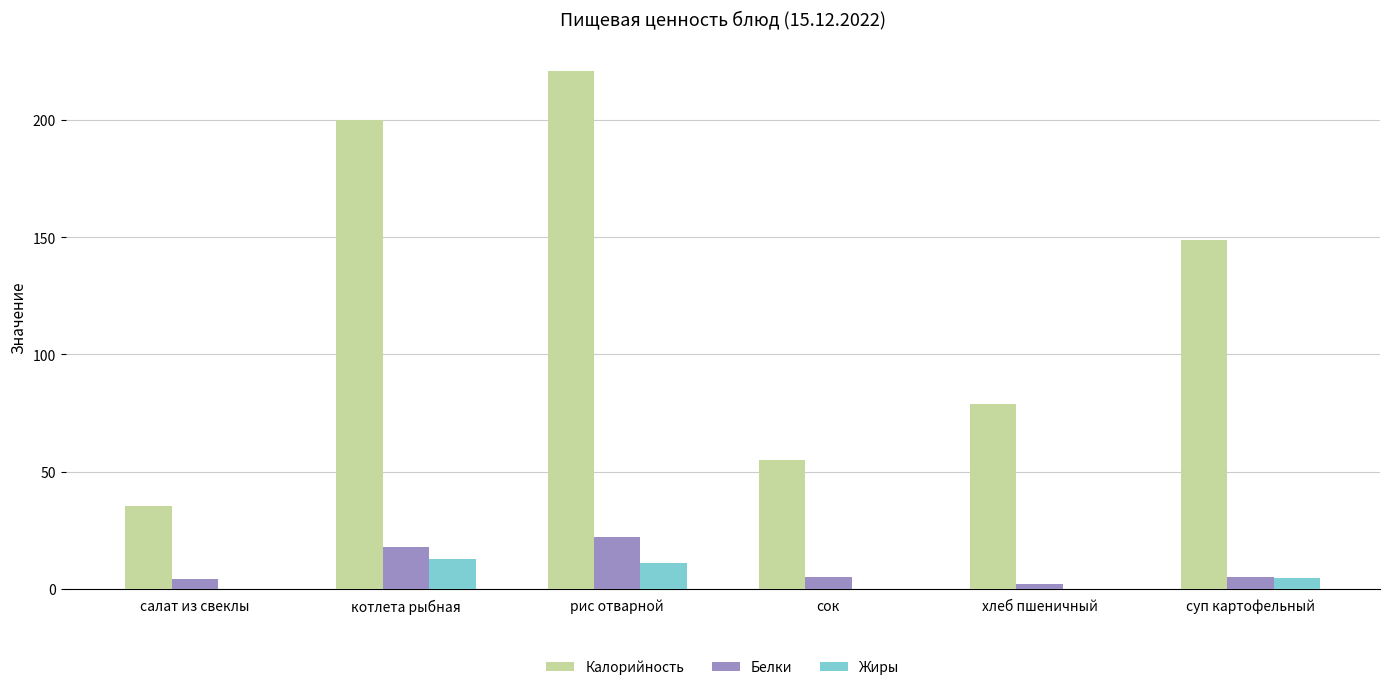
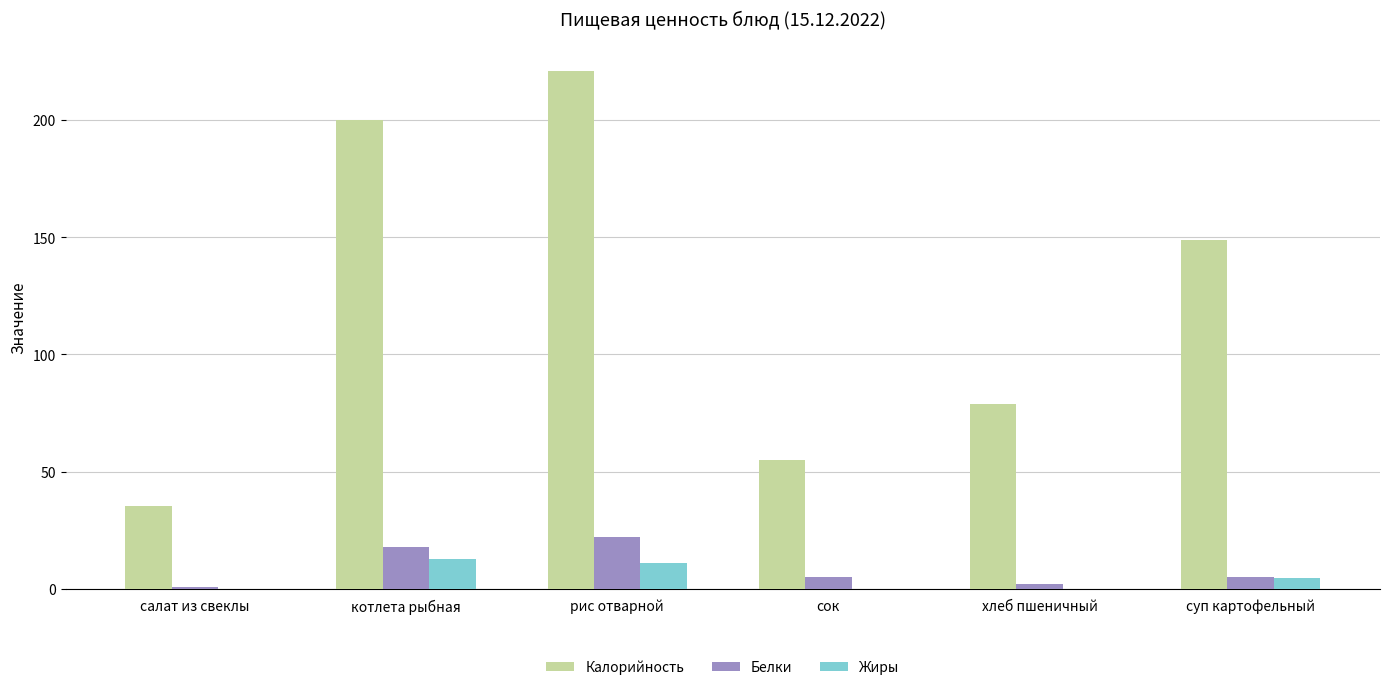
  {
    "Калорийность": {
      "салат из свеклы": 36,
      "котлета рыбная": 200,
      "рис отварной": 221,
      "сок": 55,
      "хлеб пшеничный": 79,
      "суп картофельный": 149
    },
    "Белки": {
-     "салат из свеклы": 4,
+     "салат из свеклы": 1,
      "котлета рыбная": 18,
      "рис отварной": 22,
      "сок": 5,
      "хлеб пшеничный": 2,
      "суп картофельный": 5
    },
    "Жиры": {
      "котлета рыбная": 13,
      "рис отварной": 11,
      "сок": 0,
      "хлеб пшеничный": 0,
      "суп картофельный": 5
    }
  }
